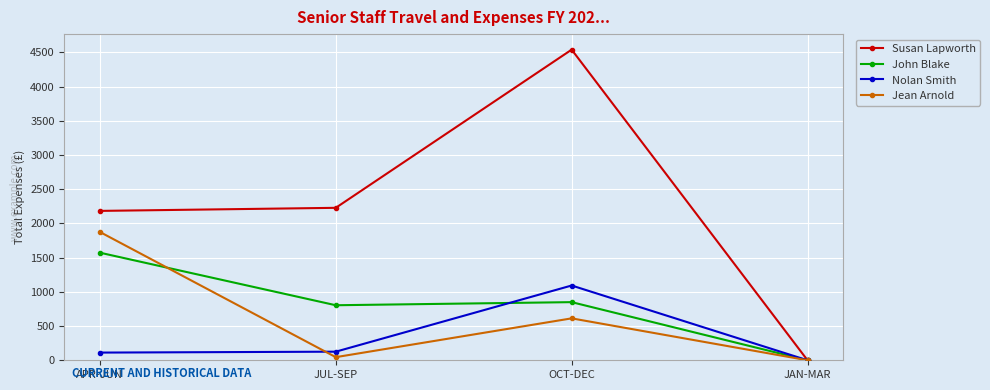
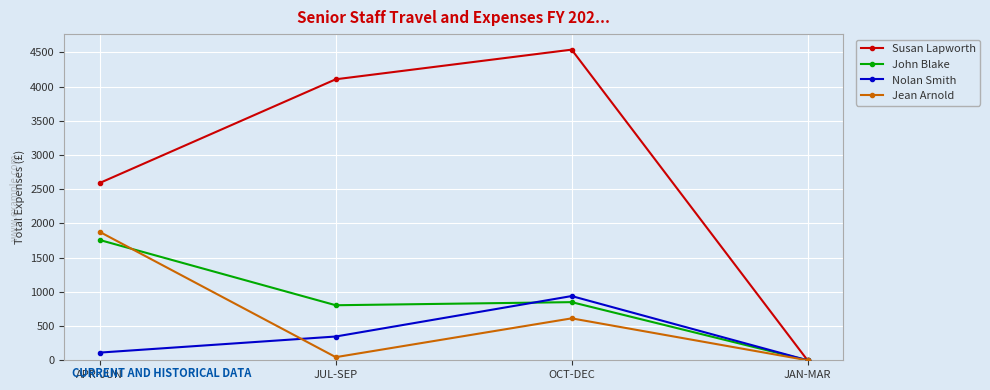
  {
    "Susan Lapworth": {
-     "APR-JUN": 2200,
-     "JUL-SEP": 2200,
+     "APR-JUN": 2600,
+     "JUL-SEP": 4100,
      "OCT-DEC": 4500
    },
    "John Blake": {
-     "APR-JUN": 1600,
+     "APR-JUN": 1800,
      "JUL-SEP": 800,
      "OCT-DEC": 800
    },
    "Nolan Smith": {
      "APR-JUN": 100,
-     "JUL-SEP": 100,
-     "OCT-DEC": 1100
+     "JUL-SEP": 300,
+     "OCT-DEC": 900
    },
    "Jean Arnold": {
      "APR-JUN": 1900,
      "JUL-SEP": 0,
      "OCT-DEC": 600
    }
  }
